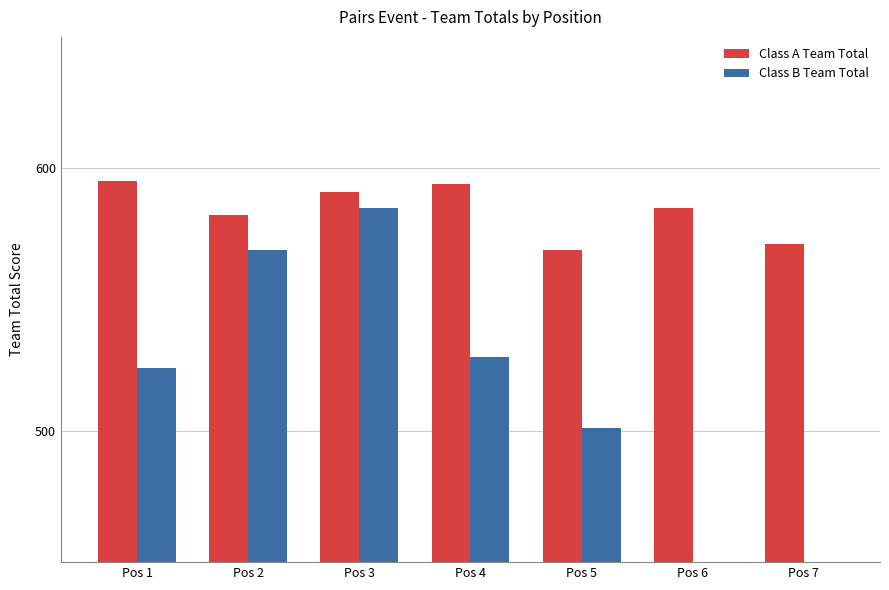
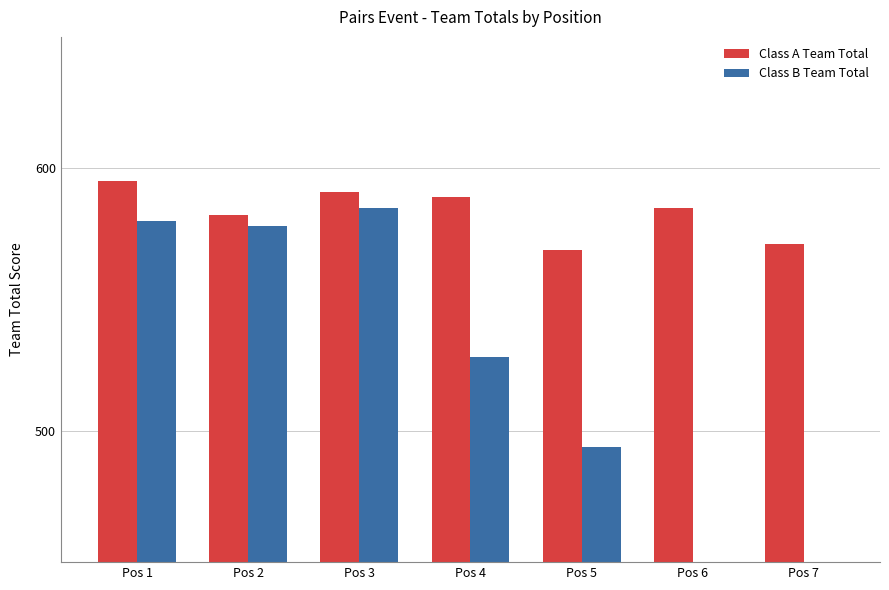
  {
    "Class A Team Total": {
      "Pos 1": 595,
      "Pos 2": 582,
      "Pos 3": 591,
-     "Pos 4": 594,
+     "Pos 4": 589,
      "Pos 5": 569,
      "Pos 6": 585,
      "Pos 7": 571
    },
    "Class B Team Total": {
-     "Pos 1": 524,
-     "Pos 2": 569,
+     "Pos 1": 580,
+     "Pos 2": 578,
      "Pos 3": 585,
      "Pos 4": 528,
-     "Pos 5": 501
+     "Pos 5": 494
    }
  }
